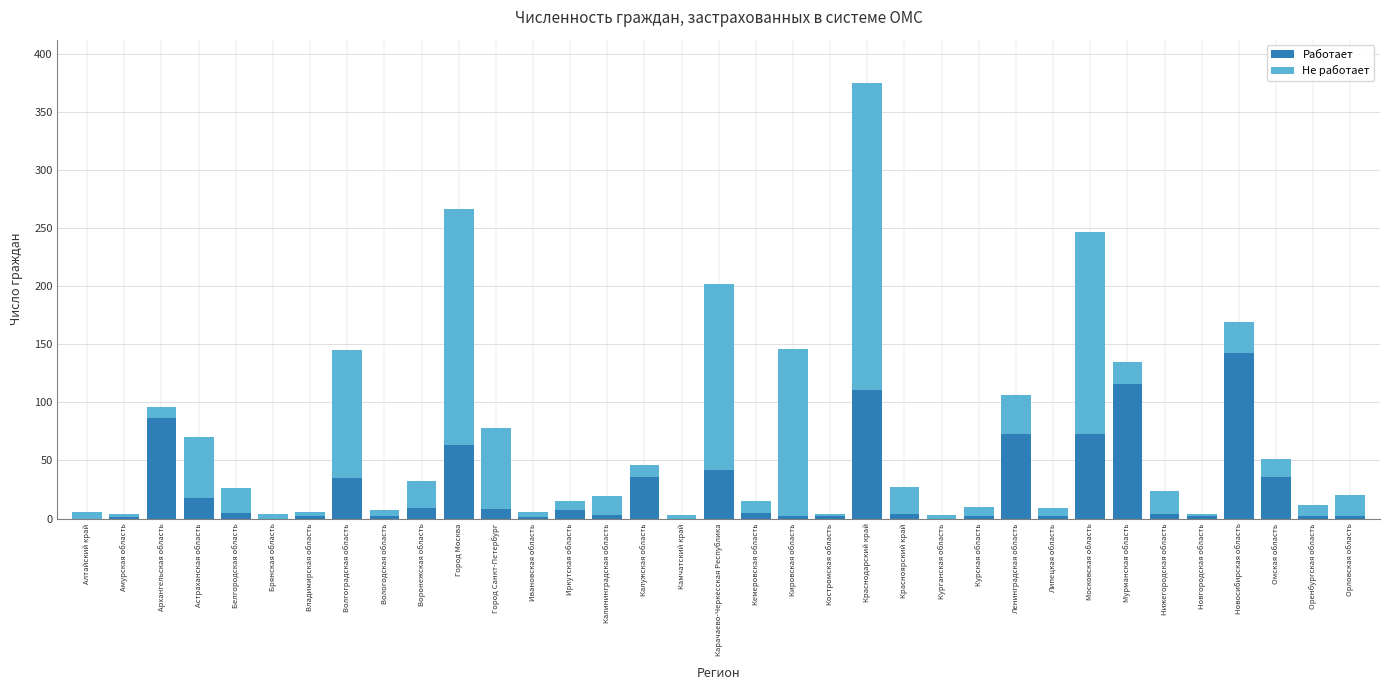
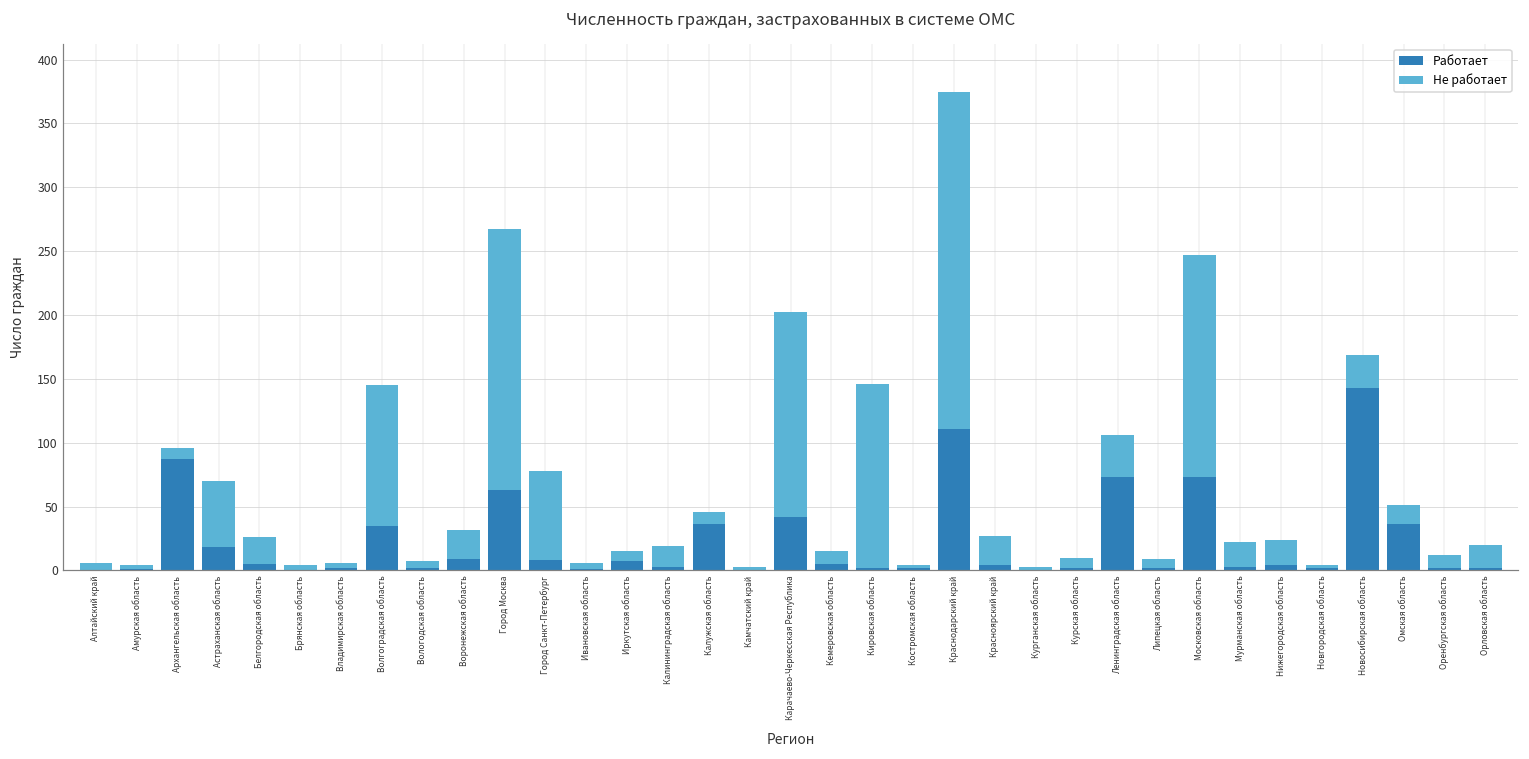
  {
    "Работает": {
      "Алтайский край": 0,
      "Архангельская область": 87,
      "Астраханская область": 18,
      "Белгородская область": 5,
      "Брянская область": 0,
      "Волгоградская область": 35,
      "Воронежская область": 9,
      "Город Москва": 63,
      "Город Санкт-Петербург": 8,
      "Иркутская область": 7,
      "Калининградская область": 3,
      "Калужская область": 36,
      "Камчатский край": 0,
      "Карачаево-Черкесская Республика": 42,
      "Кемеровская область": 5,
      "Краснодарский край": 111,
      "Красноярский край": 4,
      "Курганская область": 0,
      "Ленинградская область": 73,
      "Московская область": 73,
-     "Мурманская область": 116,
+     "Мурманская область": 3,
      "Нижегородская область": 4,
      "Новосибирская область": 143,
      "Омская область": 36
    },
    "Не работает": {
      "Алтайский край": 6,
      "Амурская область": 3,
      "Архангельская область": 9,
      "Астраханская область": 52,
      "Белгородская область": 21,
      "Брянская область": 4,
      "Владимирская область": 4,
      "Волгоградская область": 110,
      "Вологодская область": 5,
      "Воронежская область": 23,
      "Город Москва": 204,
      "Город Санкт-Петербург": 70,
      "Ивановская область": 5,
      "Иркутская область": 8,
      "Калининградская область": 16,
      "Калужская область": 10,
      "Камчатский край": 3,
      "Карачаево-Черкесская Республика": 160,
      "Кемеровская область": 10,
      "Кировская область": 144,
      "Краснодарский край": 264,
      "Красноярский край": 23,
      "Курганская область": 3,
      "Курская область": 8,
      "Ленинградская область": 33,
      "Липецкая область": 7,
      "Московская область": 174,
      "Мурманская область": 19,
      "Нижегородская область": 20,
      "Новосибирская область": 26,
      "Омская область": 15,
      "Оренбургская область": 10,
      "Орловская область": 18
    }
  }
